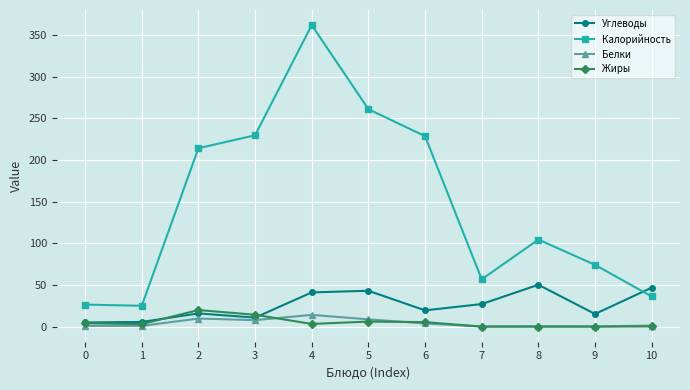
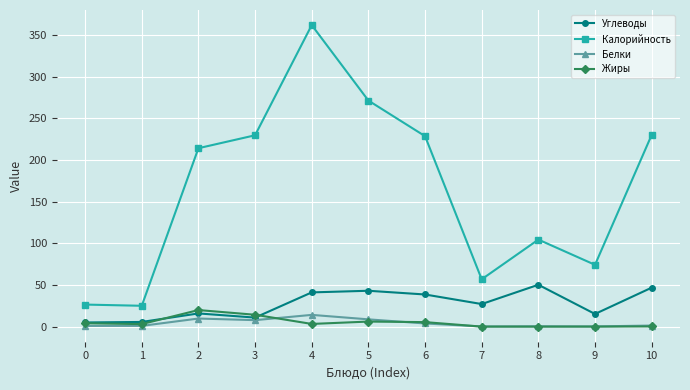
  {
    "Углеводы": {
      "2": 20,
      "3": 10,
      "4": 40,
      "5": 40,
-     "6": 20,
+     "6": 40,
      "7": 30,
      "8": 50,
      "9": 20,
      "10": 50
    },
    "Калорийность": {
      "0": 30,
      "1": 30,
      "2": 210,
      "3": 230,
      "4": 360,
-     "5": 260,
+     "5": 270,
      "6": 230,
      "7": 60,
      "8": 100,
      "9": 70,
-     "10": 40
+     "10": 230
    },
    "Белки": {
      "0": 0,
      "2": 10,
      "3": 10,
      "4": 10
    },
    "Жиры": {
      "2": 20,
      "3": 10,
      "4": 0
    }
  }
